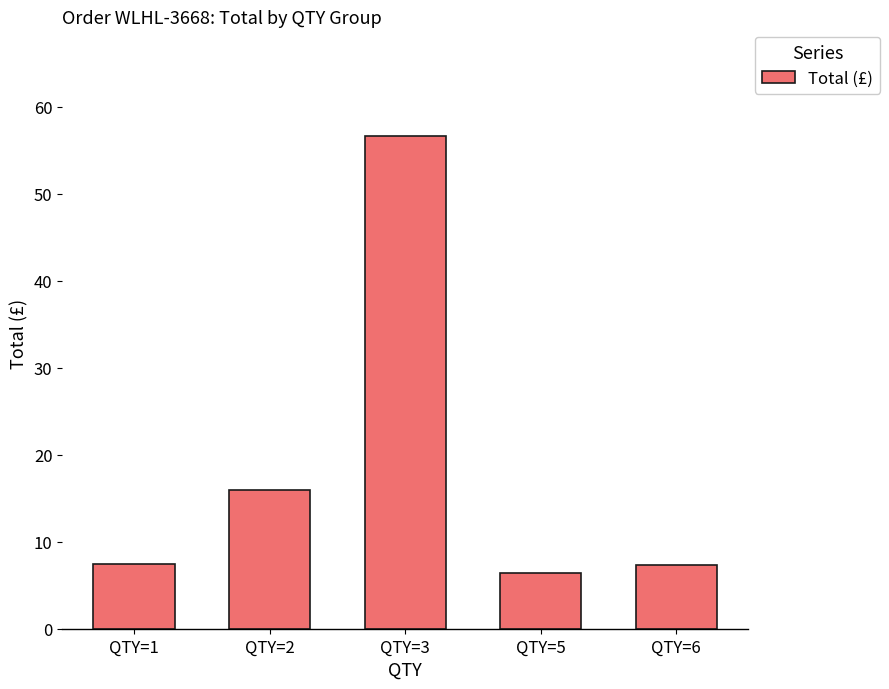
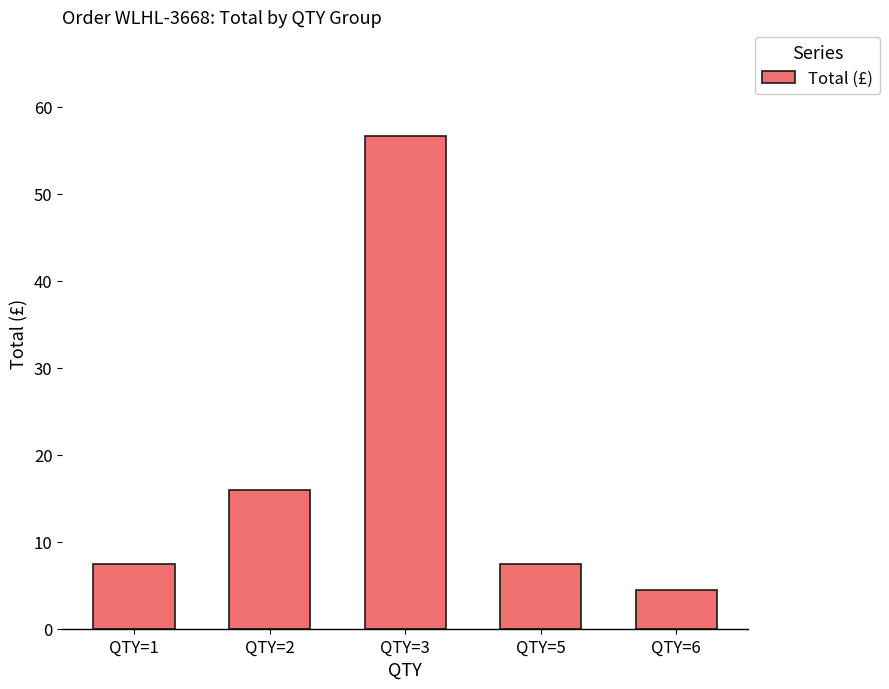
  {
    "QTY=1": 7,
    "QTY=2": 16,
    "QTY=3": 57,
-   "QTY=5": 6,
-   "QTY=6": 7
+   "QTY=5": 7,
+   "QTY=6": 5
  }
